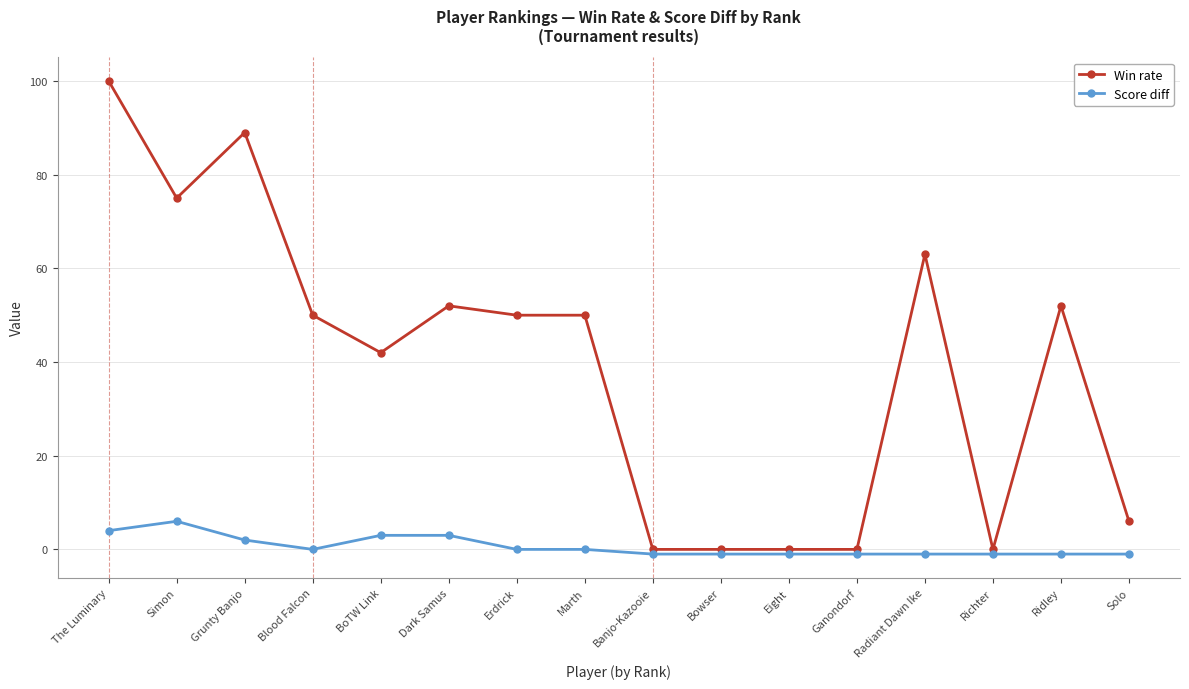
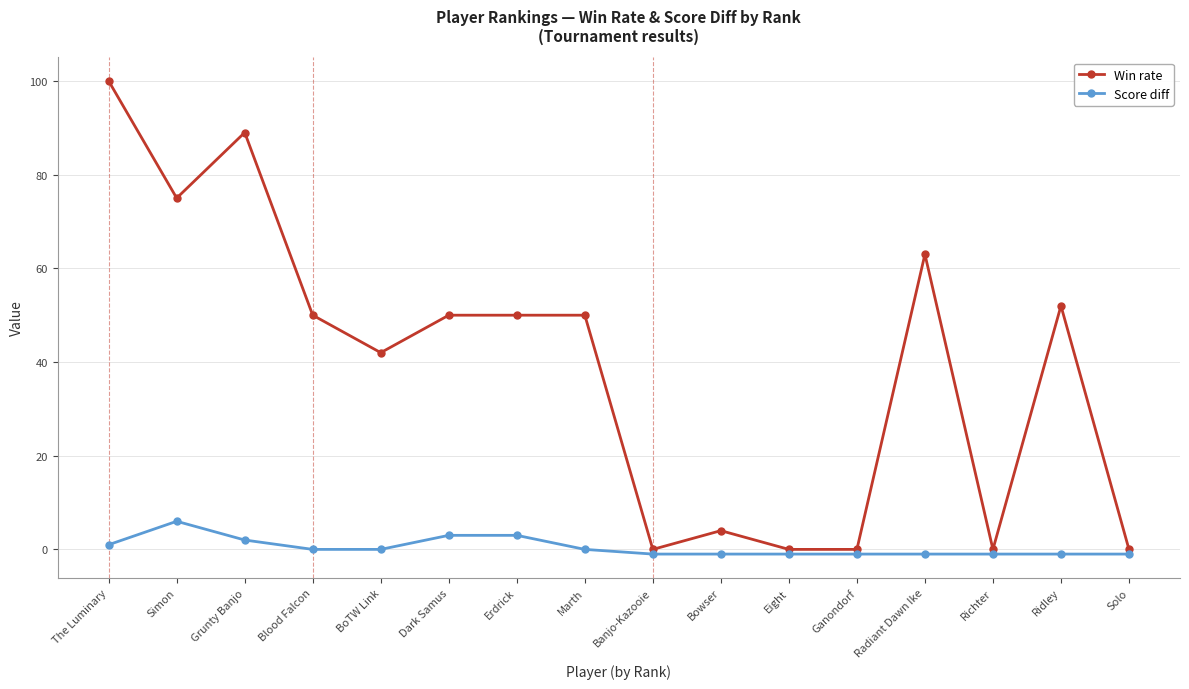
  {
    "Win rate": {
      "The Luminary": 100,
      "Simon": 75,
      "Grunty Banjo": 89,
      "Blood Falcon": 50,
      "BoTW Link": 42,
-     "Dark Samus": 52,
+     "Dark Samus": 50,
      "Erdrick": 50,
      "Marth": 50,
      "Banjo-Kazooie": 0,
-     "Bowser": 0,
+     "Bowser": 4,
      "Eight": 0,
      "Ganondorf": 0,
      "Radiant Dawn Ike": 63,
      "Richter": 0,
      "Ridley": 52,
-     "Solo": 6
+     "Solo": 0
    },
    "Score diff": {
-     "The Luminary": 4,
+     "The Luminary": 1,
      "Simon": 6,
      "Grunty Banjo": 2,
      "Blood Falcon": 0,
-     "BoTW Link": 3,
+     "BoTW Link": 0,
      "Dark Samus": 3,
-     "Erdrick": 0,
+     "Erdrick": 3,
      "Marth": 0,
      "Banjo-Kazooie": -1,
      "Bowser": -1,
      "Eight": -1,
      "Ganondorf": -1,
      "Radiant Dawn Ike": -1,
      "Richter": -1,
      "Ridley": -1,
      "Solo": -1
    }
  }
